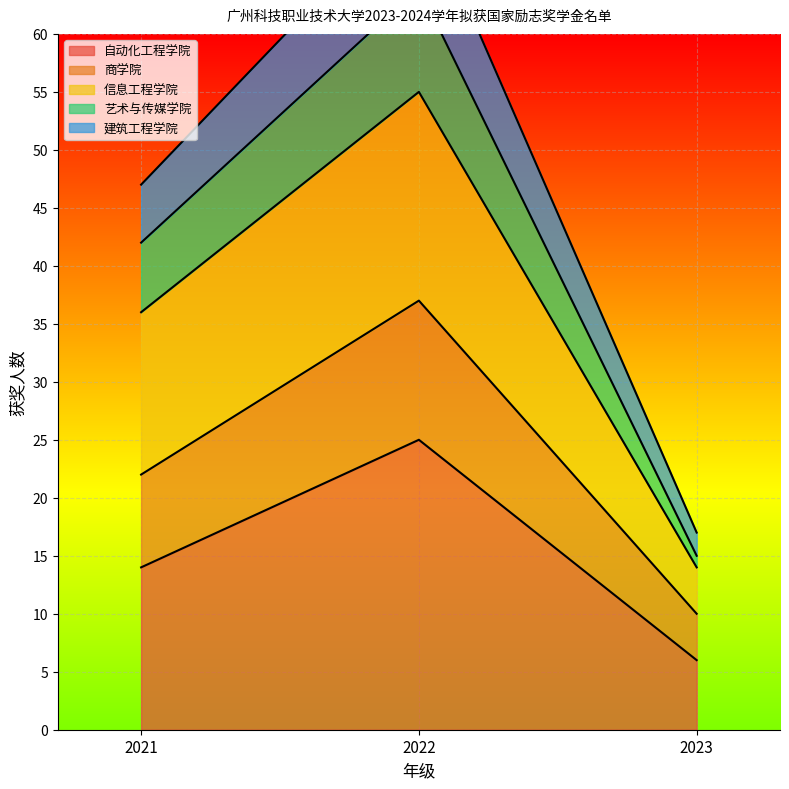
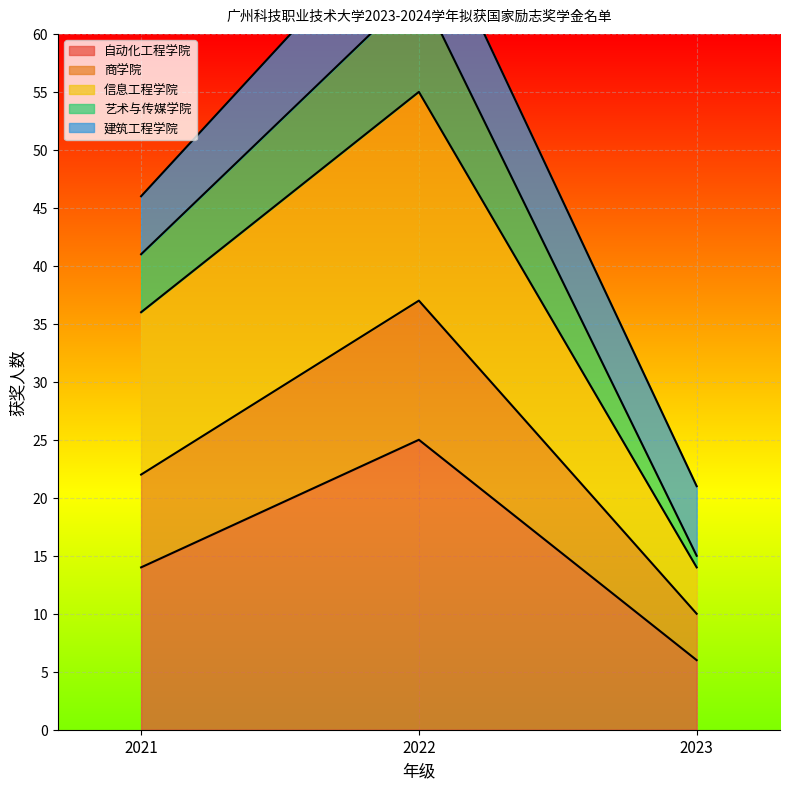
  {
    "信息工程学院": {
      "2021": 14,
      "2022": 18,
      "2023": 4
    },
    "艺术与传媒学院": {
-     "2021": 6,
+     "2021": 5,
      "2023": 1
    },
    "建筑工程学院": {
      "2021": 5,
-     "2023": 2
+     "2023": 6
    }
  }
